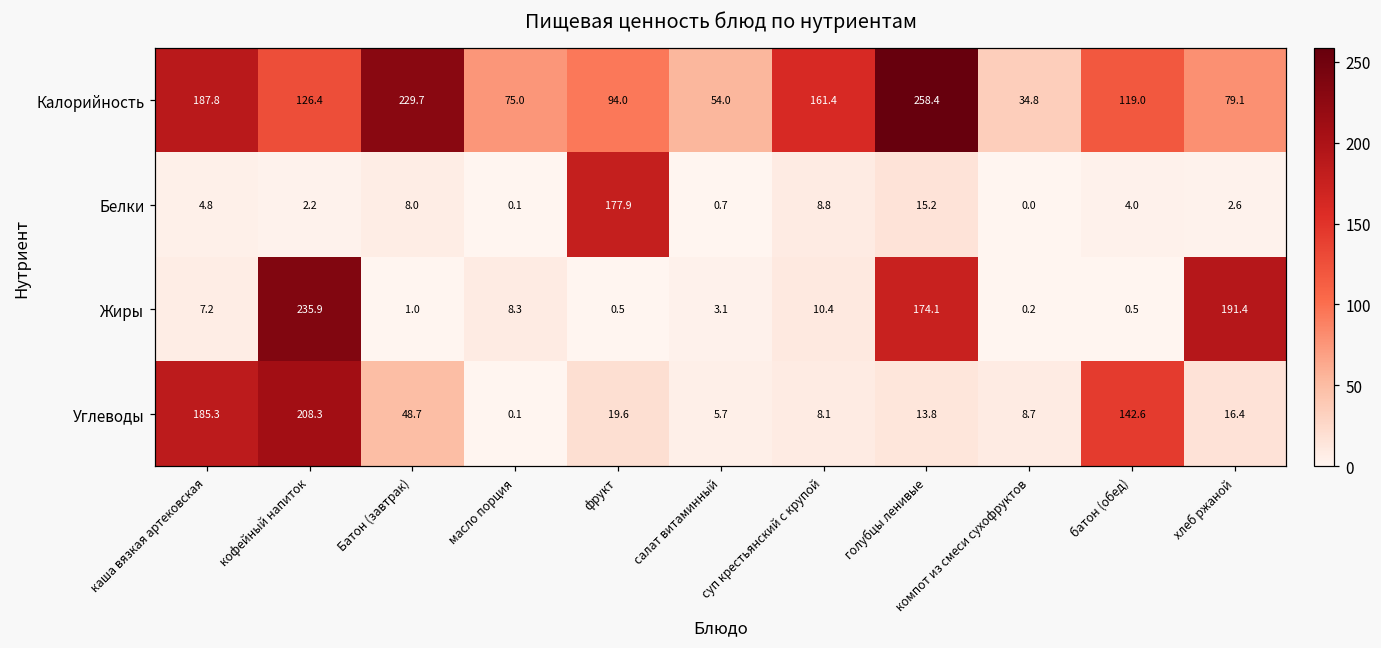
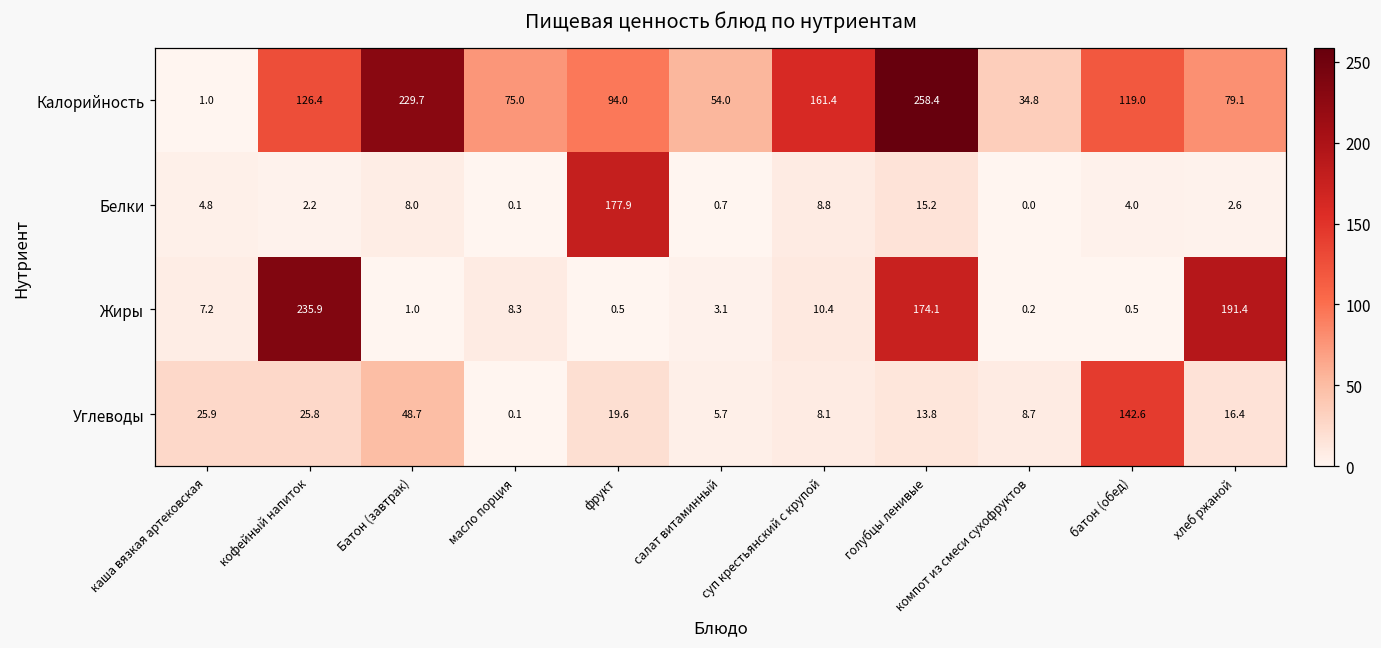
  {
    "Калорийность": {
-     "каша вязкая артековская": 187.8,
+     "каша вязкая артековская": 1.0,
      "кофейный напиток": 126.4,
      "Батон (завтрак)": 229.7,
      "масло порция": 75.0,
      "фрукт": 94.0,
      "салат витаминный": 54.0,
      "суп крестьянский с крупой": 161.4,
      "голубцы ленивые": 258.4,
      "компот из смеси сухофруктов": 34.8,
      "батон (обед)": 119.0,
      "хлеб ржаной": 79.1
    },
    "Белки": {
      "каша вязкая артековская": 4.8,
      "кофейный напиток": 2.2,
      "Батон (завтрак)": 8.0,
      "масло порция": 0.1,
      "фрукт": 177.9,
      "салат витаминный": 0.7,
      "суп крестьянский с крупой": 8.8,
      "голубцы ленивые": 15.2,
      "компот из смеси сухофруктов": 0.0,
      "батон (обед)": 4.0,
      "хлеб ржаной": 2.6
    },
    "Жиры": {
      "каша вязкая артековская": 7.2,
      "кофейный напиток": 235.9,
      "Батон (завтрак)": 1.0,
      "масло порция": 8.3,
      "фрукт": 0.5,
      "салат витаминный": 3.1,
      "суп крестьянский с крупой": 10.4,
      "голубцы ленивые": 174.1,
      "компот из смеси сухофруктов": 0.2,
      "батон (обед)": 0.5,
      "хлеб ржаной": 191.4
    },
    "Углеводы": {
-     "каша вязкая артековская": 185.3,
-     "кофейный напиток": 208.3,
+     "каша вязкая артековская": 25.9,
+     "кофейный напиток": 25.8,
      "Батон (завтрак)": 48.7,
      "масло порция": 0.1,
      "фрукт": 19.6,
      "салат витаминный": 5.7,
      "суп крестьянский с крупой": 8.1,
      "голубцы ленивые": 13.8,
      "компот из смеси сухофруктов": 8.7,
      "батон (обед)": 142.6,
      "хлеб ржаной": 16.4
    }
  }
